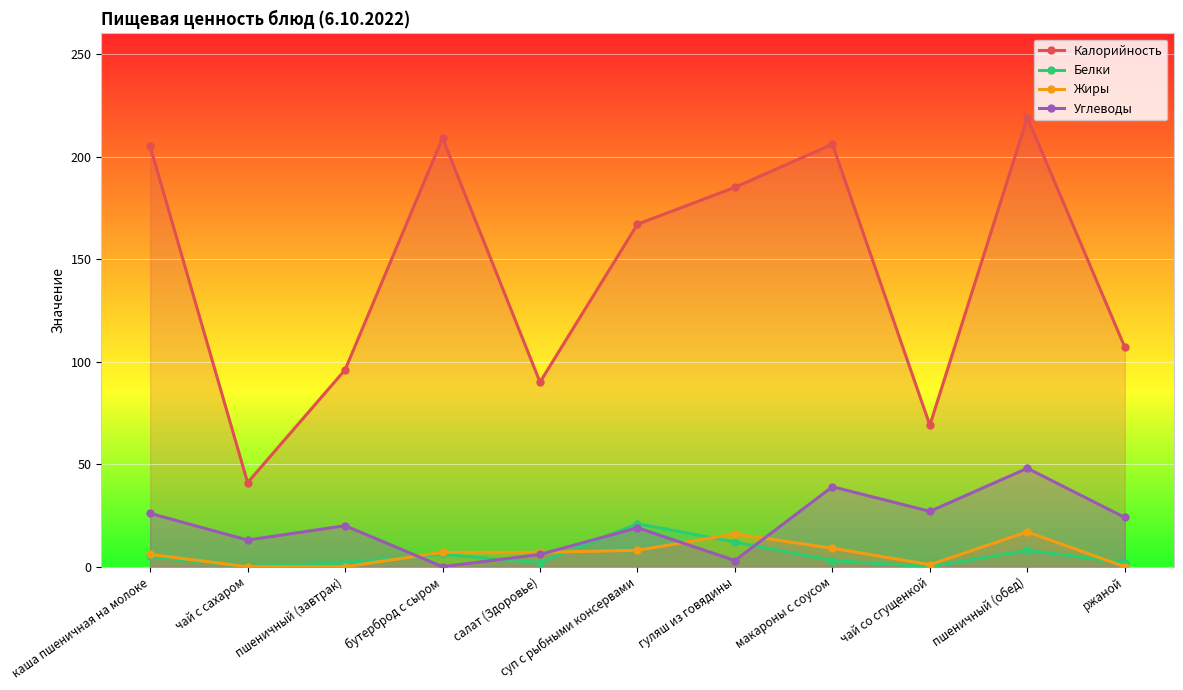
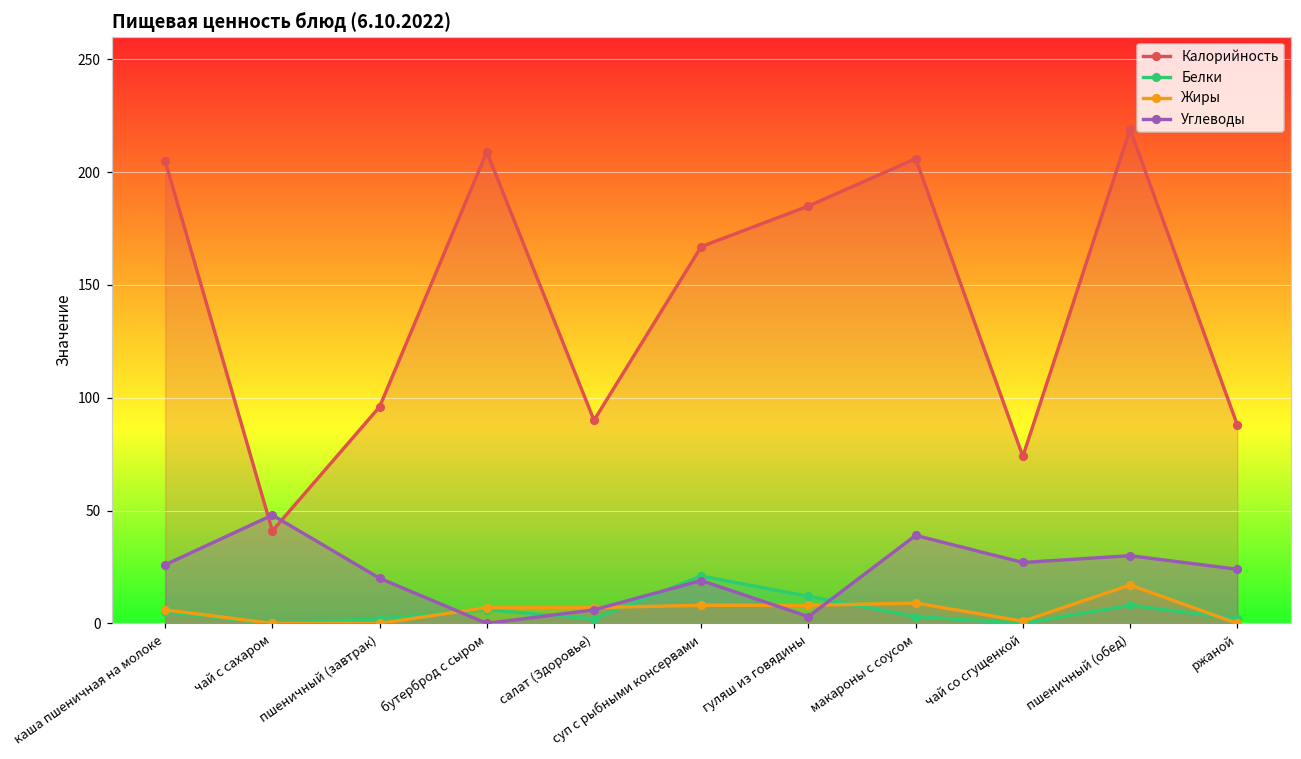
  {
    "Калорийность": {
      "каша пшеничная на молоке": 205,
      "чай с сахаром": 41,
      "пшеничный (завтрак)": 96,
      "бутерброд с сыром": 209,
      "салат (Здоровье)": 90,
      "суп с рыбными консервами": 167,
      "гуляш из говядины": 185,
      "макароны с соусом": 206,
-     "чай со сгущенкой": 69,
+     "чай со сгущенкой": 74,
      "пшеничный (обед)": 219,
-     "ржаной": 107
+     "ржаной": 88
    },
    "Белки": {
      "пшеничный (завтрак)": 2,
      "салат (Здоровье)": 2,
      "суп с рыбными консервами": 21,
      "гуляш из говядины": 12,
      "макароны с соусом": 3,
      "пшеничный (обед)": 8,
      "ржаной": 2
    },
    "Жиры": {
      "пшеничный (завтрак)": 0,
      "суп с рыбными консервами": 8,
-     "гуляш из говядины": 16,
+     "гуляш из говядины": 8,
      "макароны с соусом": 9,
      "пшеничный (обед)": 17,
      "ржаной": 0
    },
    "Углеводы": {
      "каша пшеничная на молоке": 26,
-     "чай с сахаром": 13,
+     "чай с сахаром": 48,
      "пшеничный (завтрак)": 20,
      "бутерброд с сыром": 0,
      "суп с рыбными консервами": 19,
      "гуляш из говядины": 3,
      "макароны с соусом": 39,
      "чай со сгущенкой": 27,
-     "пшеничный (обед)": 48,
+     "пшеничный (обед)": 30,
      "ржаной": 24
    }
  }
